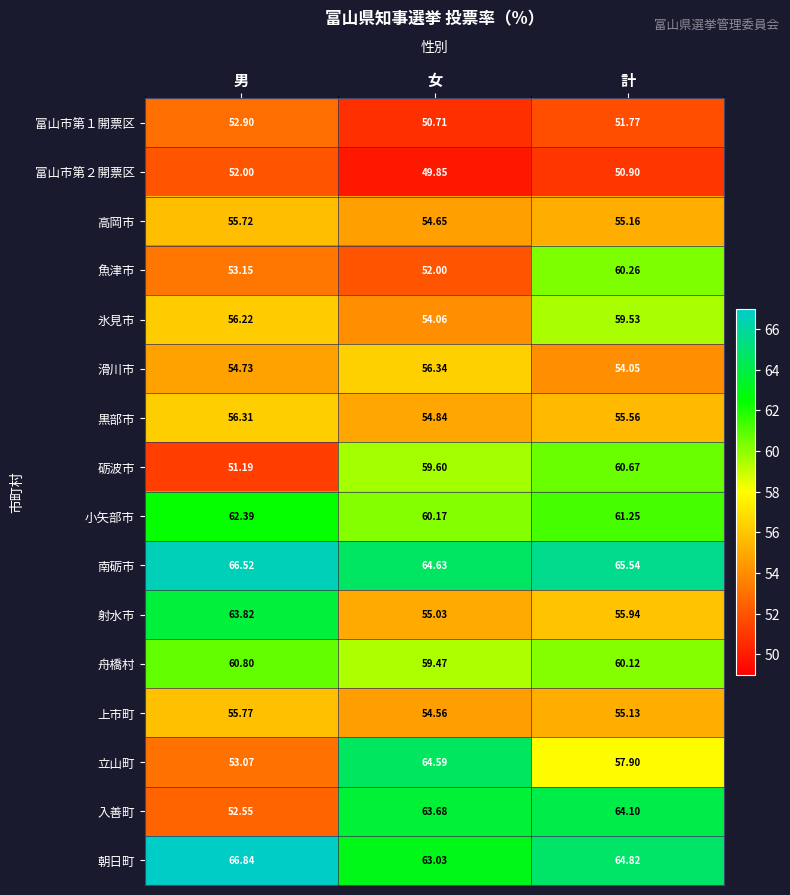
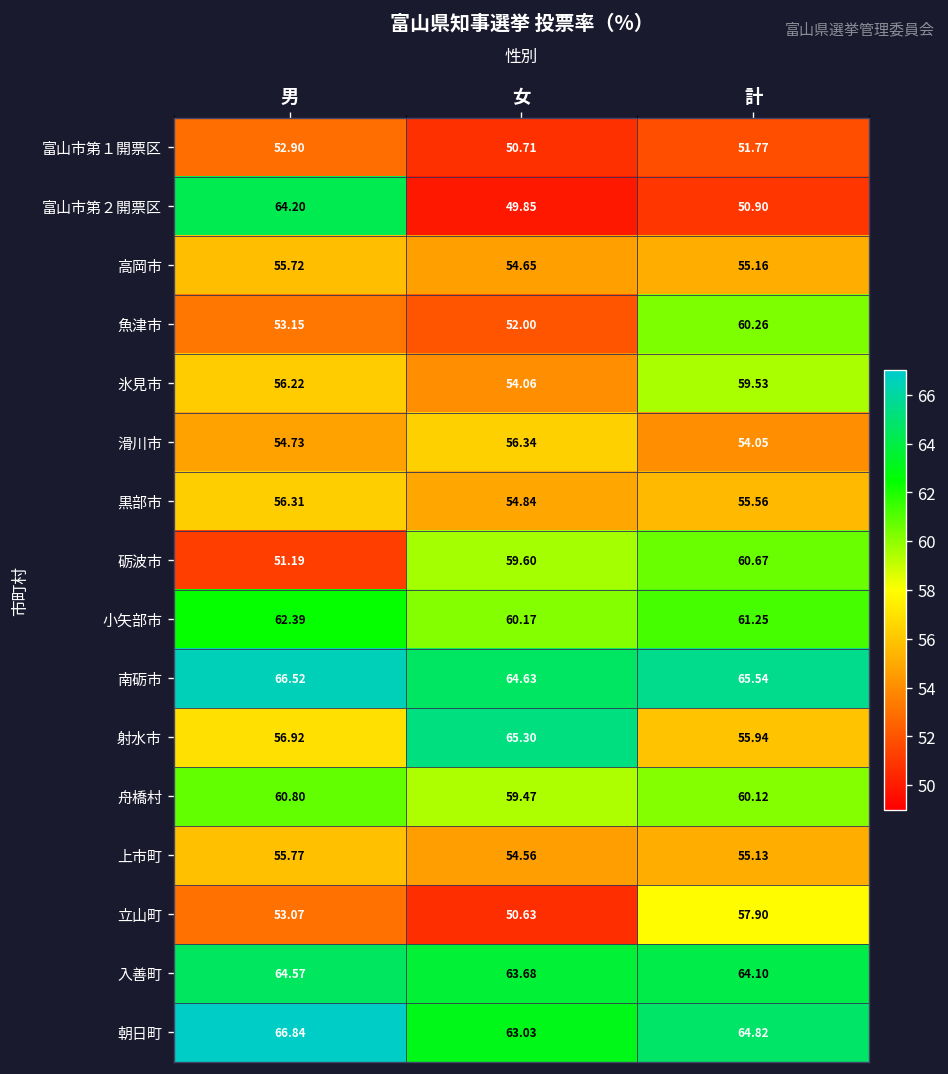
  {
    "富山市第１開票区": {
      "男": 52.90,
      "女": 50.71,
      "計": 51.77
    },
    "富山市第２開票区": {
-     "男": 52.00,
+     "男": 64.20,
      "女": 49.85,
      "計": 50.90
    },
    "高岡市": {
      "男": 55.72,
      "女": 54.65,
      "計": 55.16
    },
    "魚津市": {
      "男": 53.15,
      "女": 52.00,
      "計": 60.26
    },
    "氷見市": {
      "男": 56.22,
      "女": 54.06,
      "計": 59.53
    },
    "滑川市": {
      "男": 54.73,
      "女": 56.34,
      "計": 54.05
    },
    "黒部市": {
      "男": 56.31,
      "女": 54.84,
      "計": 55.56
    },
    "砺波市": {
      "男": 51.19,
      "女": 59.60,
      "計": 60.67
    },
    "小矢部市": {
      "男": 62.39,
      "女": 60.17,
      "計": 61.25
    },
    "南砺市": {
      "男": 66.52,
      "女": 64.63,
      "計": 65.54
    },
    "射水市": {
-     "男": 63.82,
-     "女": 55.03,
+     "男": 56.92,
+     "女": 65.30,
      "計": 55.94
    },
    "舟橋村": {
      "男": 60.80,
      "女": 59.47,
      "計": 60.12
    },
    "上市町": {
      "男": 55.77,
      "女": 54.56,
      "計": 55.13
    },
    "立山町": {
      "男": 53.07,
-     "女": 64.59,
+     "女": 50.63,
      "計": 57.90
    },
    "入善町": {
-     "男": 52.55,
+     "男": 64.57,
      "女": 63.68,
      "計": 64.10
    },
    "朝日町": {
      "男": 66.84,
      "女": 63.03,
      "計": 64.82
    }
  }
